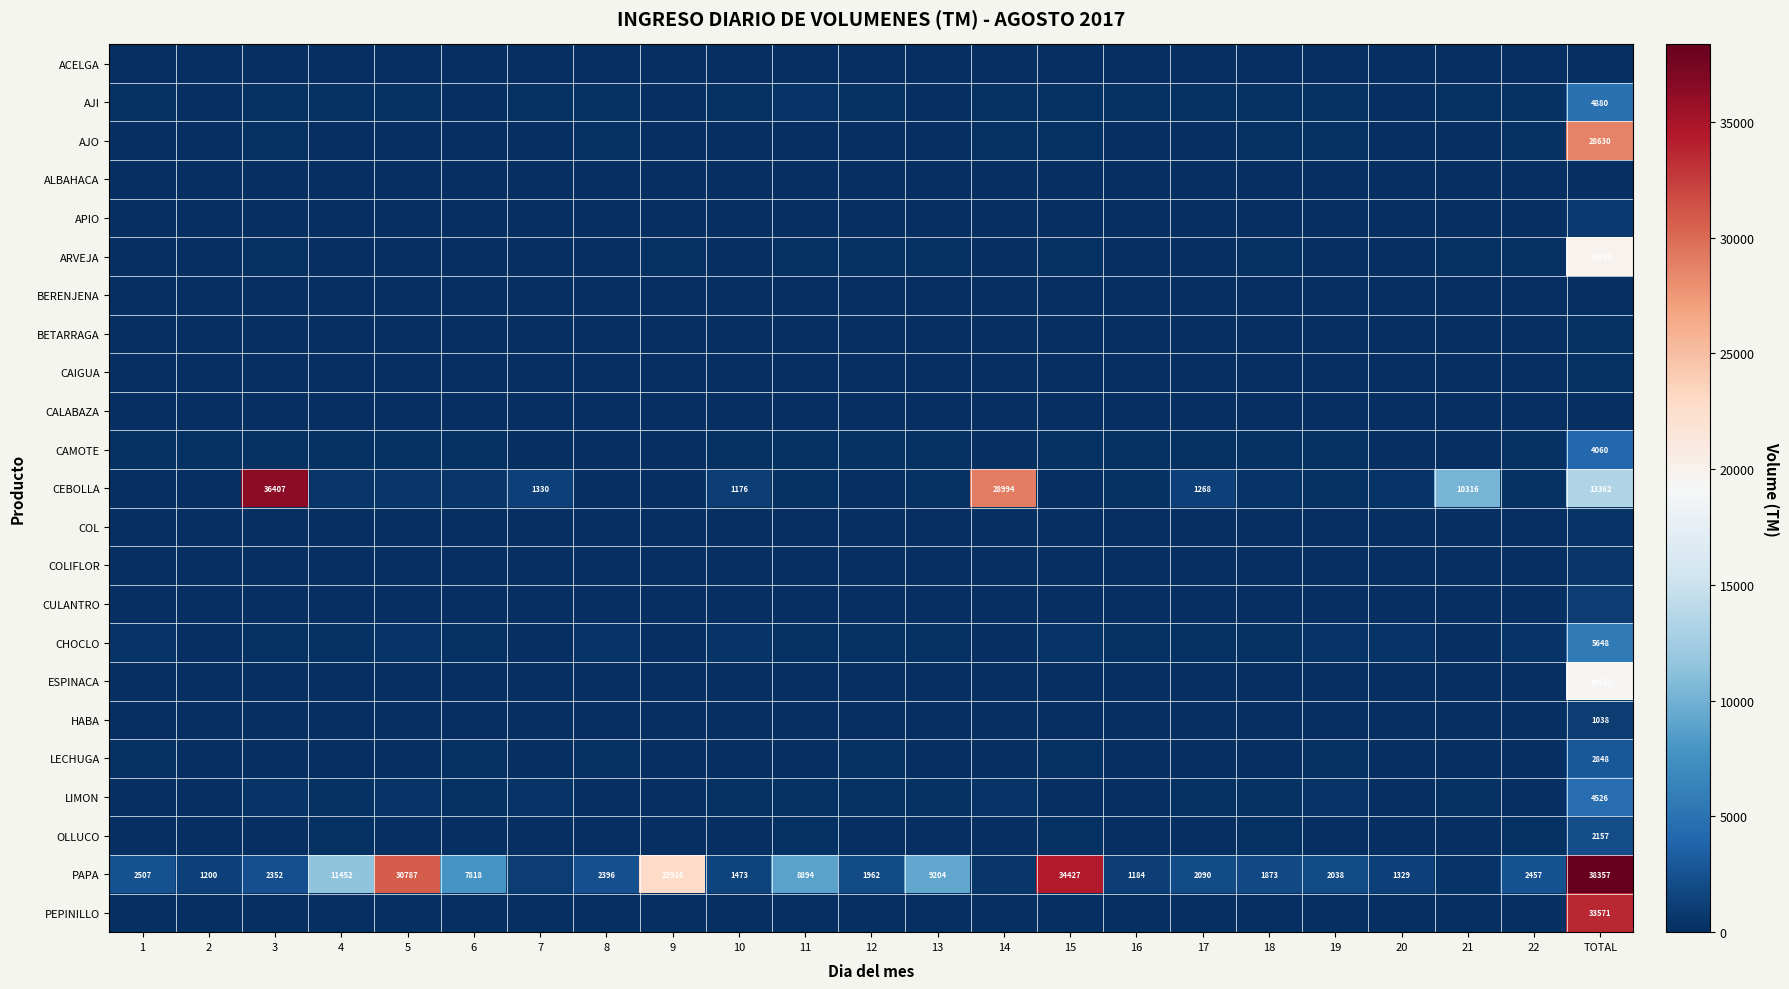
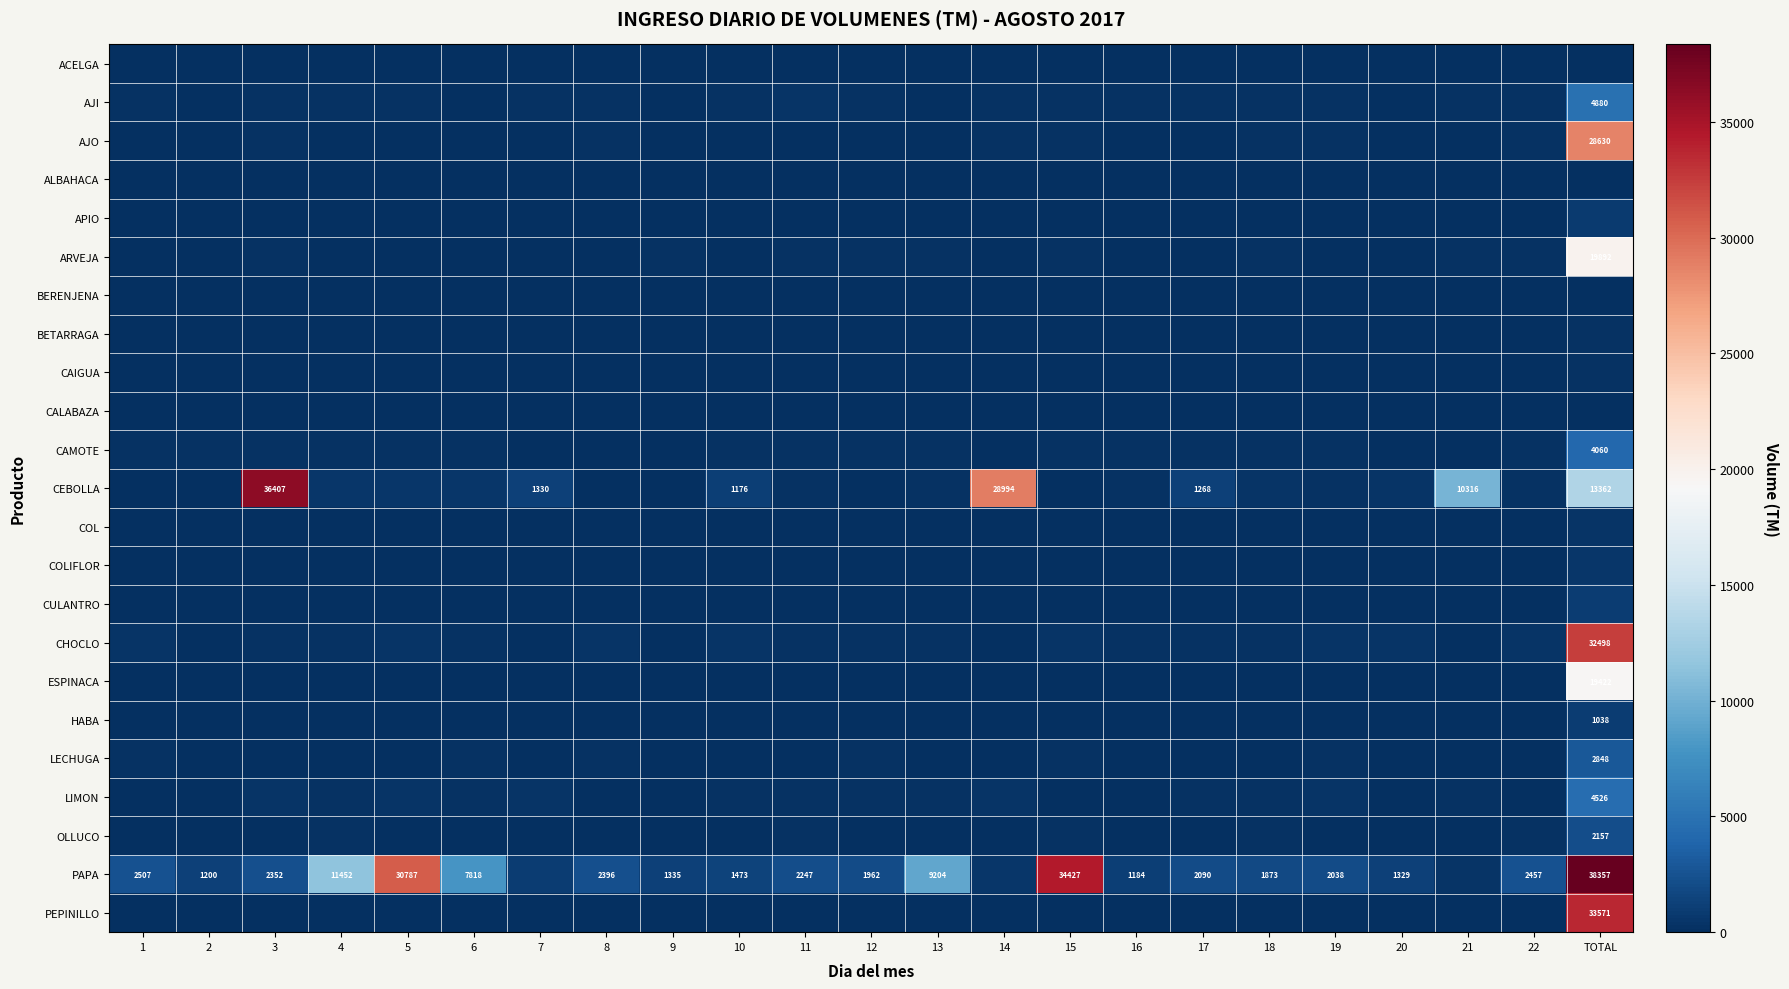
  {
    "AJI": {
      "TOTAL": 4880
    },
    "AJO": {
      "TOTAL": 28630
    },
    "CAMOTE": {
      "TOTAL": 4060
    },
    "CEBOLLA": {
      "3": 36407,
      "7": 1330,
      "10": 1176,
      "14": 28994,
      "17": 1268,
      "21": 10316,
      "TOTAL": 13362
    },
    "CHOCLO": {
-     "TOTAL": 5648
+     "TOTAL": 32498
    },
    "HABA": {
      "TOTAL": 1038
    },
    "LECHUGA": {
      "TOTAL": 2848
    },
    "LIMON": {
      "TOTAL": 4526
    },
    "OLLUCO": {
      "TOTAL": 2157
    },
    "PAPA": {
      "1": 2507,
      "2": 1200,
      "3": 2352,
      "4": 11452,
      "5": 30787,
      "6": 7818,
      "8": 2396,
-     "9": 22916,
+     "9": 1335,
      "10": 1473,
-     "11": 8894,
+     "11": 2247,
      "12": 1962,
      "13": 9204,
      "15": 34427,
      "16": 1184,
      "17": 2090,
      "18": 1873,
      "19": 2038,
      "20": 1329,
      "22": 2457,
      "TOTAL": 38357
    },
    "PEPINILLO": {
      "TOTAL": 33571
    }
  }
